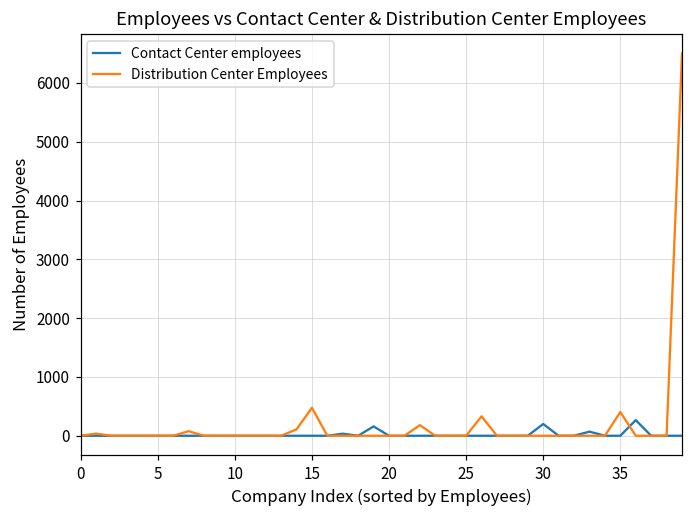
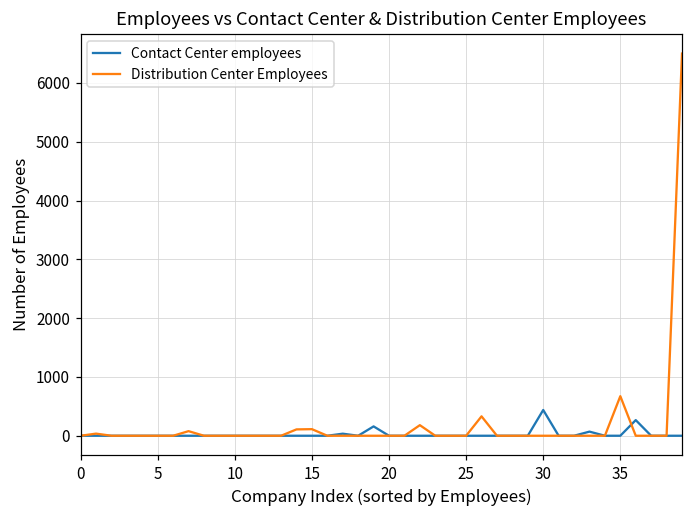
  {
    "Contact Center employees": {
      "15": 0,
-     "30": 200,
+     "30": 400,
      "35": 0
    },
    "Distribution Center Employees": {
-     "15": 500,
+     "15": 100,
      "30": 0,
-     "35": 400
+     "35": 700
    }
  }
